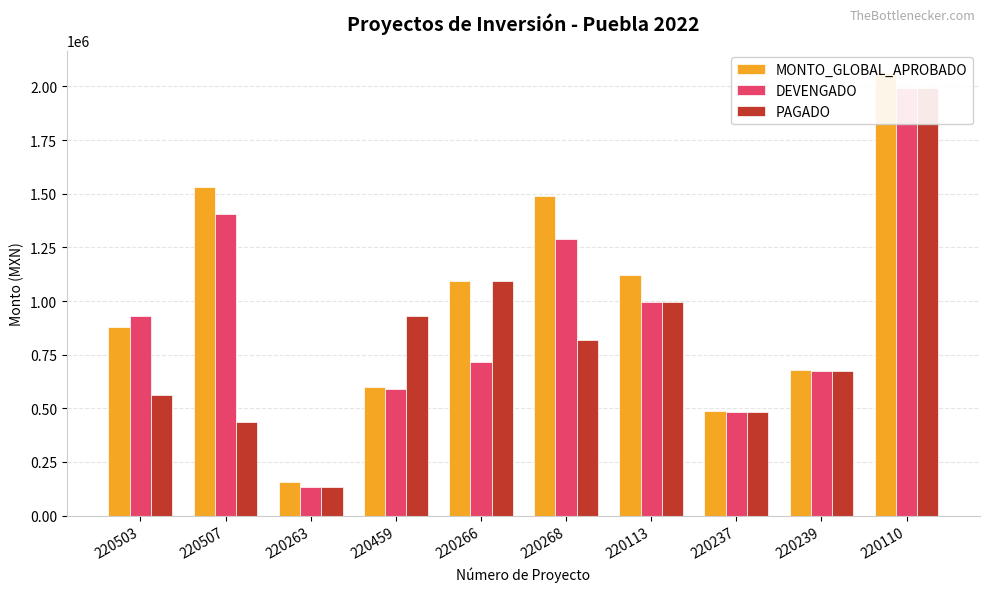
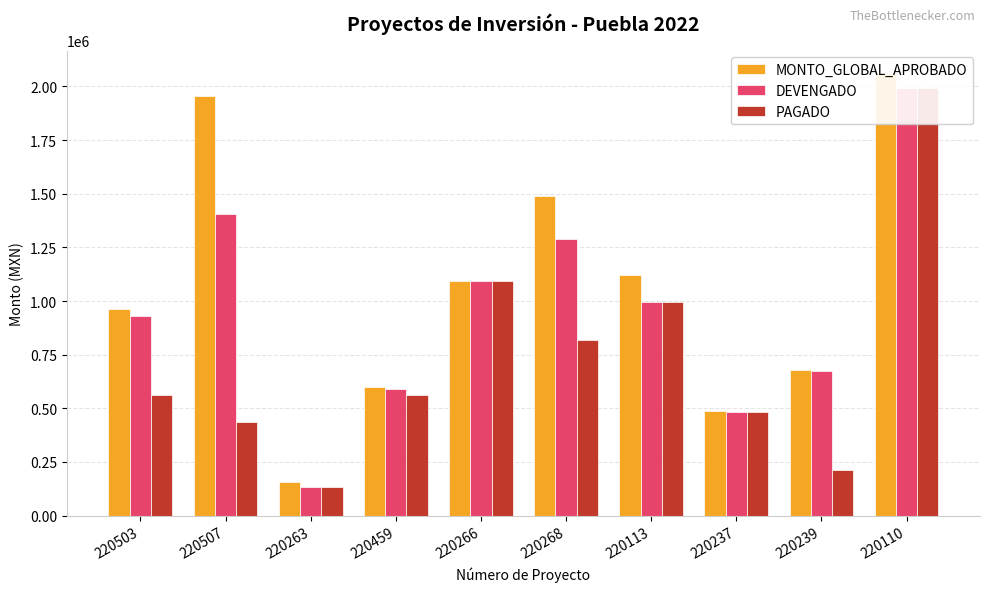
  {
    "MONTO_GLOBAL_APROBADO": {
-     "220503": 880000,
-     "220507": 1530000,
+     "220503": 960000,
+     "220507": 1950000,
      "220263": 150000,
      "220459": 600000,
      "220266": 1090000,
      "220268": 1490000,
      "220113": 1120000,
      "220237": 490000,
      "220239": 680000
    },
    "DEVENGADO": {
      "220503": 930000,
      "220507": 1410000,
      "220263": 130000,
      "220459": 590000,
-     "220266": 720000,
+     "220266": 1090000,
      "220268": 1290000,
      "220113": 1000000,
      "220237": 480000,
      "220239": 680000
    },
    "PAGADO": {
      "220503": 560000,
      "220507": 430000,
      "220263": 130000,
-     "220459": 930000,
+     "220459": 560000,
      "220266": 1090000,
      "220268": 820000,
      "220113": 1000000,
      "220237": 480000,
-     "220239": 680000
+     "220239": 210000
    }
  }
